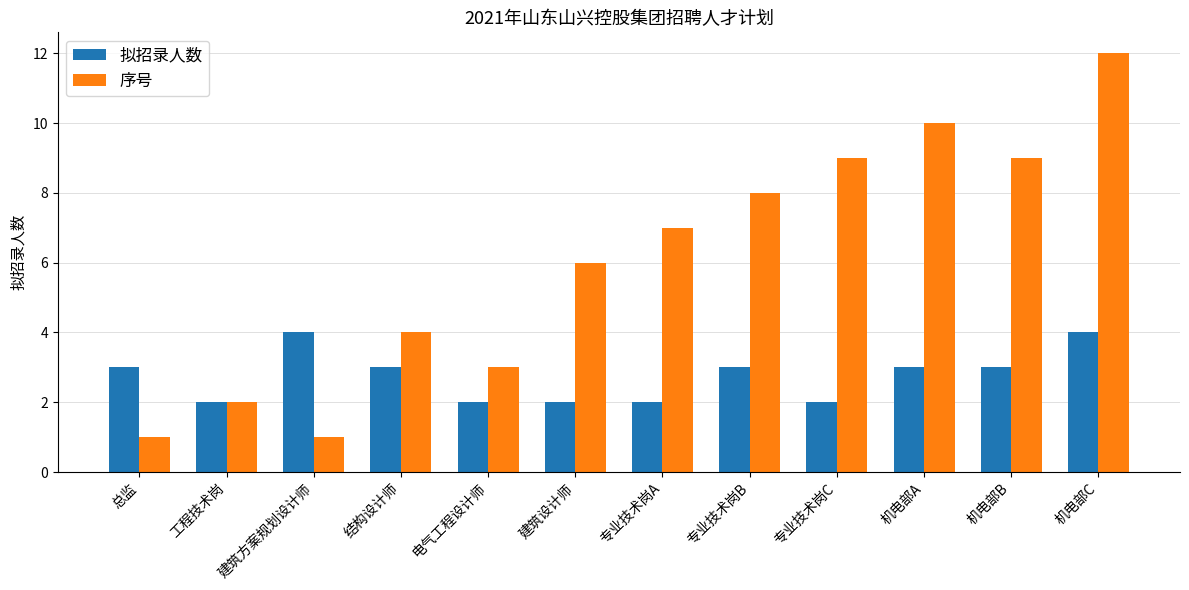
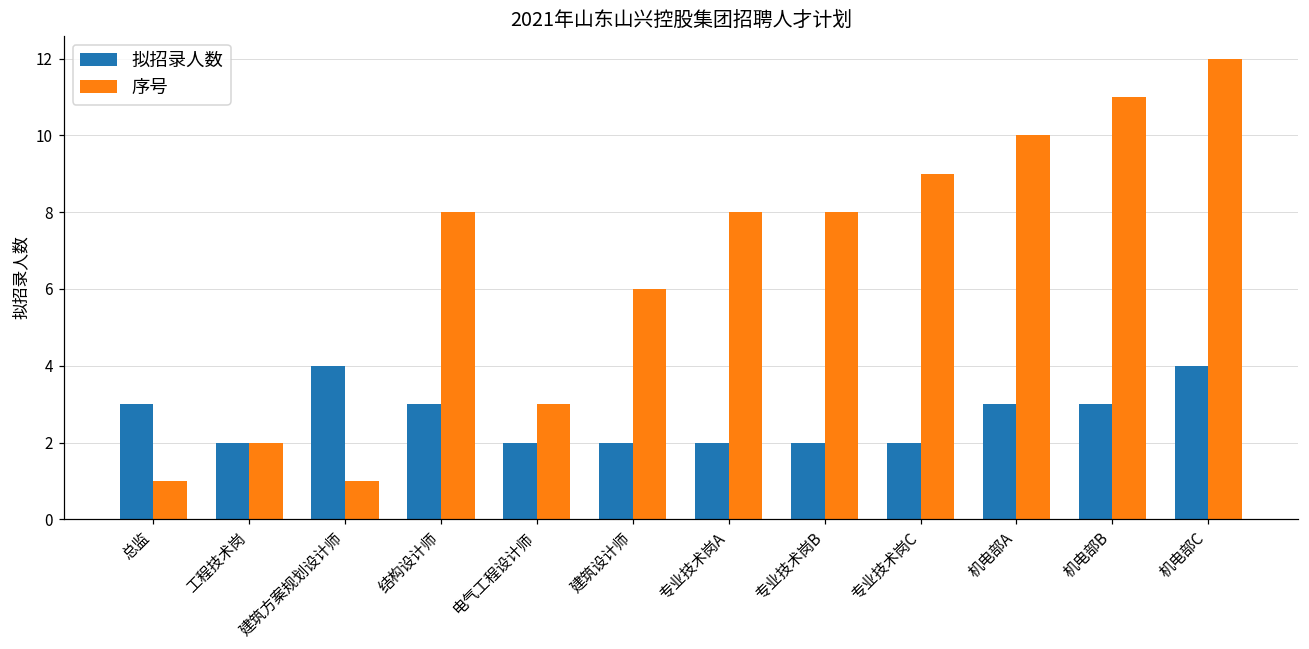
  {
    "拟招录人数": {
      "总监": 3,
      "工程技术岗": 2,
      "建筑方案规划设计师": 4,
      "结构设计师": 3,
      "电气工程设计师": 2,
      "建筑设计师": 2,
      "专业技术岗A": 2,
-     "专业技术岗B": 3,
+     "专业技术岗B": 2,
      "专业技术岗C": 2,
      "机电部A": 3,
      "机电部B": 3,
      "机电部C": 4
    },
    "序号": {
      "总监": 1,
      "工程技术岗": 2,
      "建筑方案规划设计师": 1,
-     "结构设计师": 4,
+     "结构设计师": 8,
      "电气工程设计师": 3,
      "建筑设计师": 6,
-     "专业技术岗A": 7,
+     "专业技术岗A": 8,
      "专业技术岗B": 8,
      "专业技术岗C": 9,
      "机电部A": 10,
-     "机电部B": 9,
+     "机电部B": 11,
      "机电部C": 12
    }
  }
